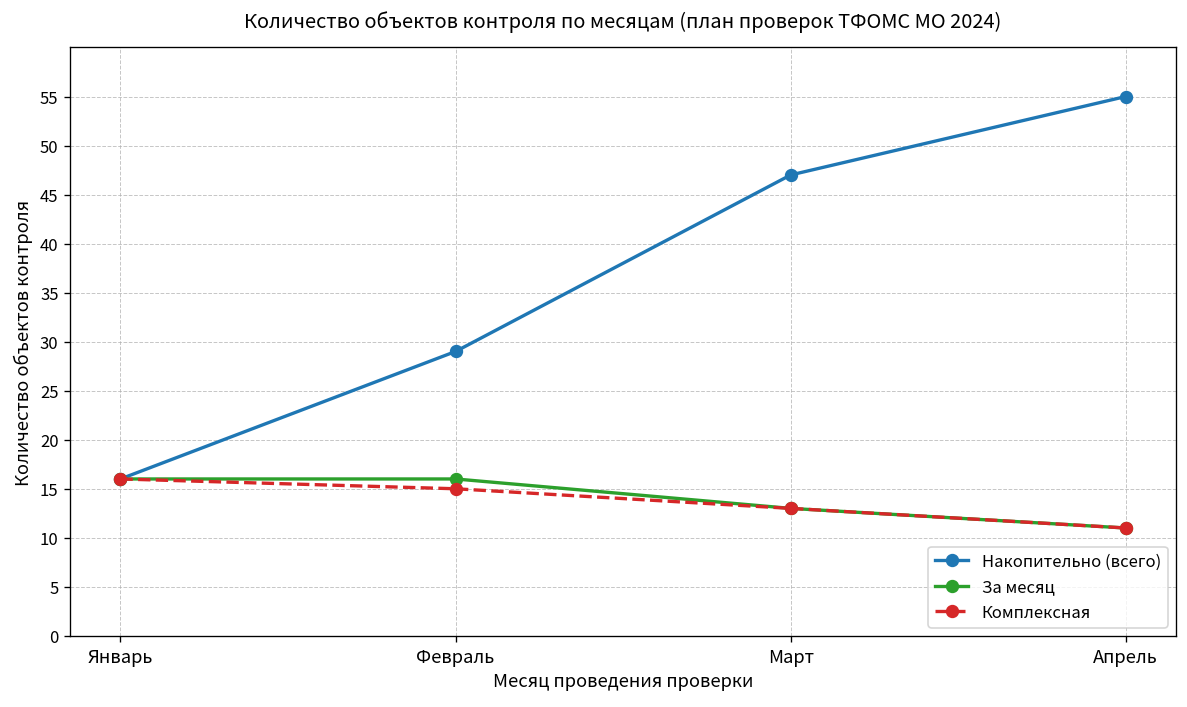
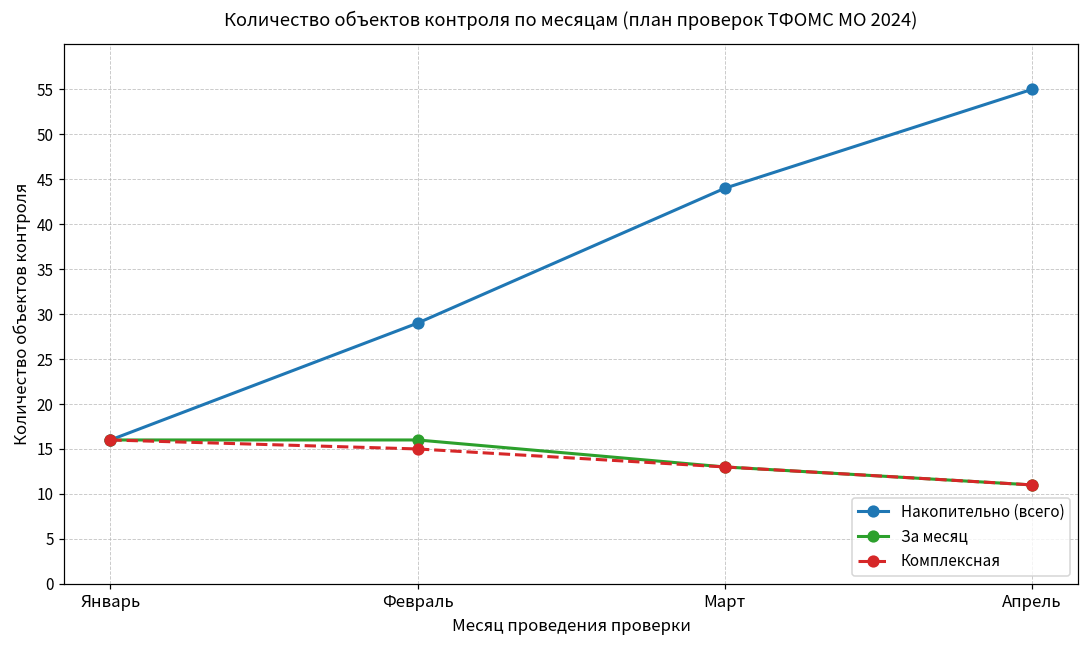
  {
    "Накопительно (всего)": {
      "Февраль": 29,
-     "Март": 47,
+     "Март": 44,
      "Апрель": 55
    },
    "За месяц": {
      "Февраль": 16
    },
    "Комплексная": {
      "Февраль": 15
    }
  }
